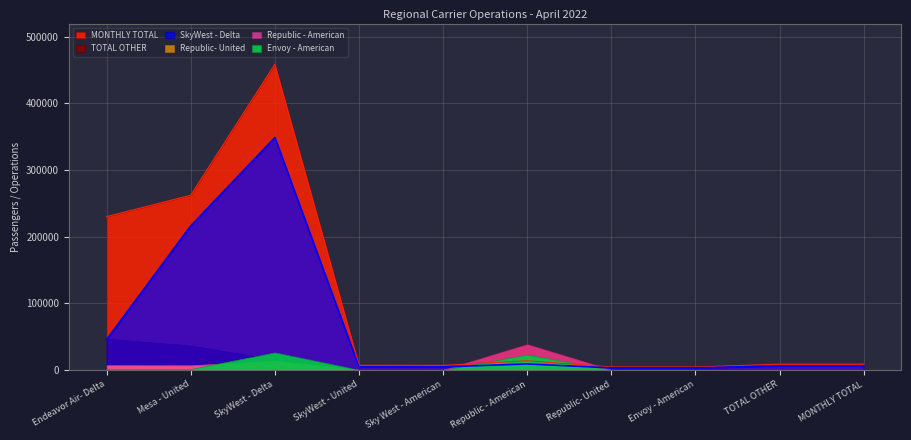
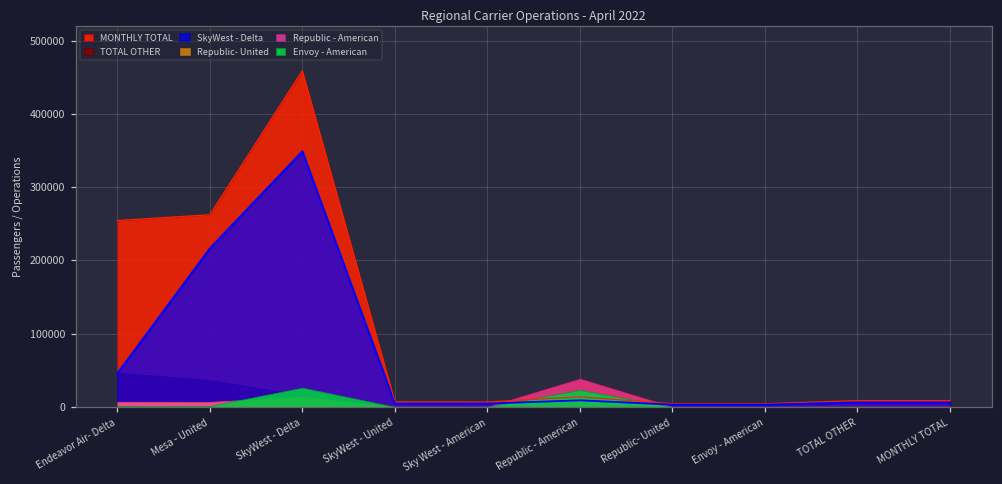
  {
    "MONTHLY TOTAL": {
-     "Endeavor Air- Delta": 230000,
+     "Endeavor Air- Delta": 250000,
      "Mesa - United": 260000,
      "SkyWest - Delta": 460000,
      "Republic - American": 10000
    },
    "TOTAL OTHER": {
      "Mesa - United": 40000
    },
    "SkyWest - Delta": {
      "Mesa - United": 220000,
      "SkyWest - Delta": 350000,
      "Republic - American": 10000
    },
    "Envoy - American": {
      "SkyWest - Delta": 30000,
      "Republic - American": 20000
    }
  }
